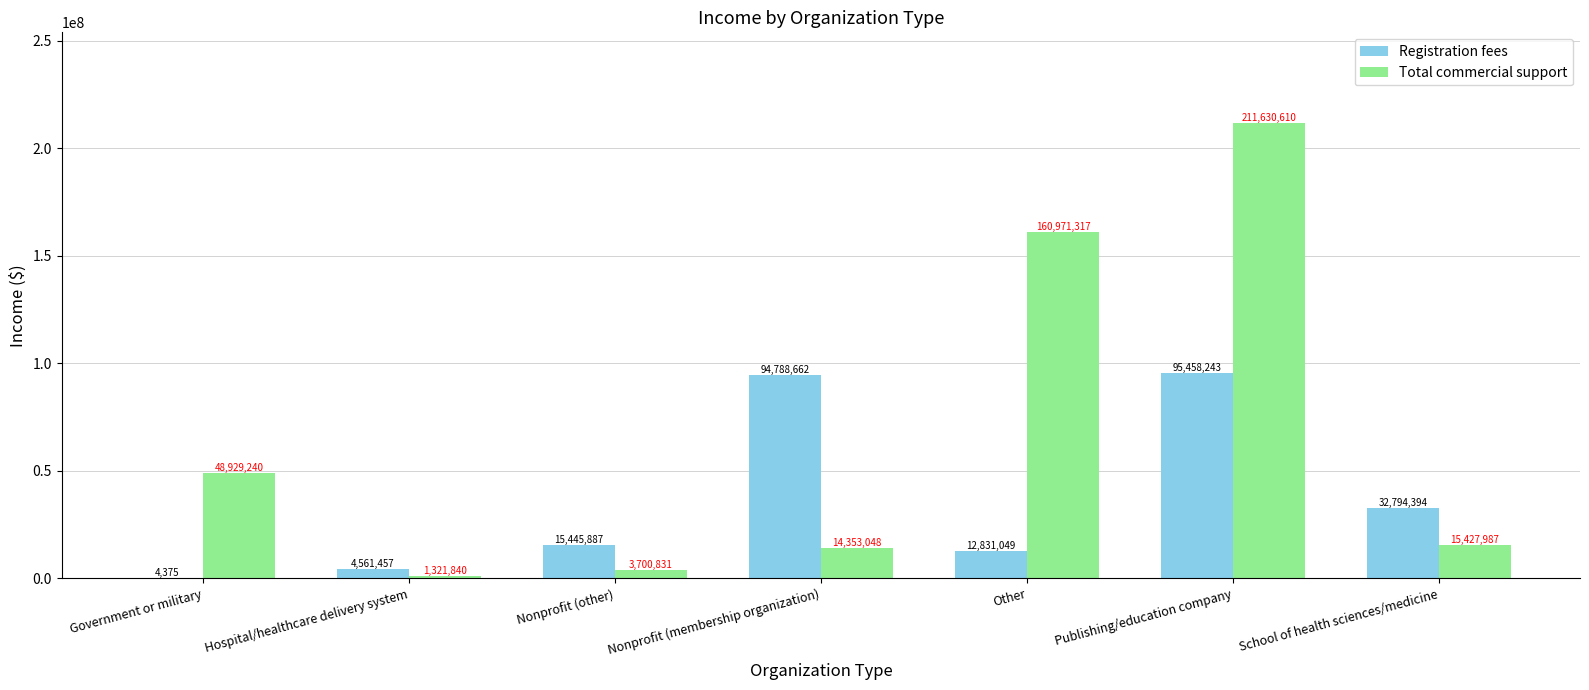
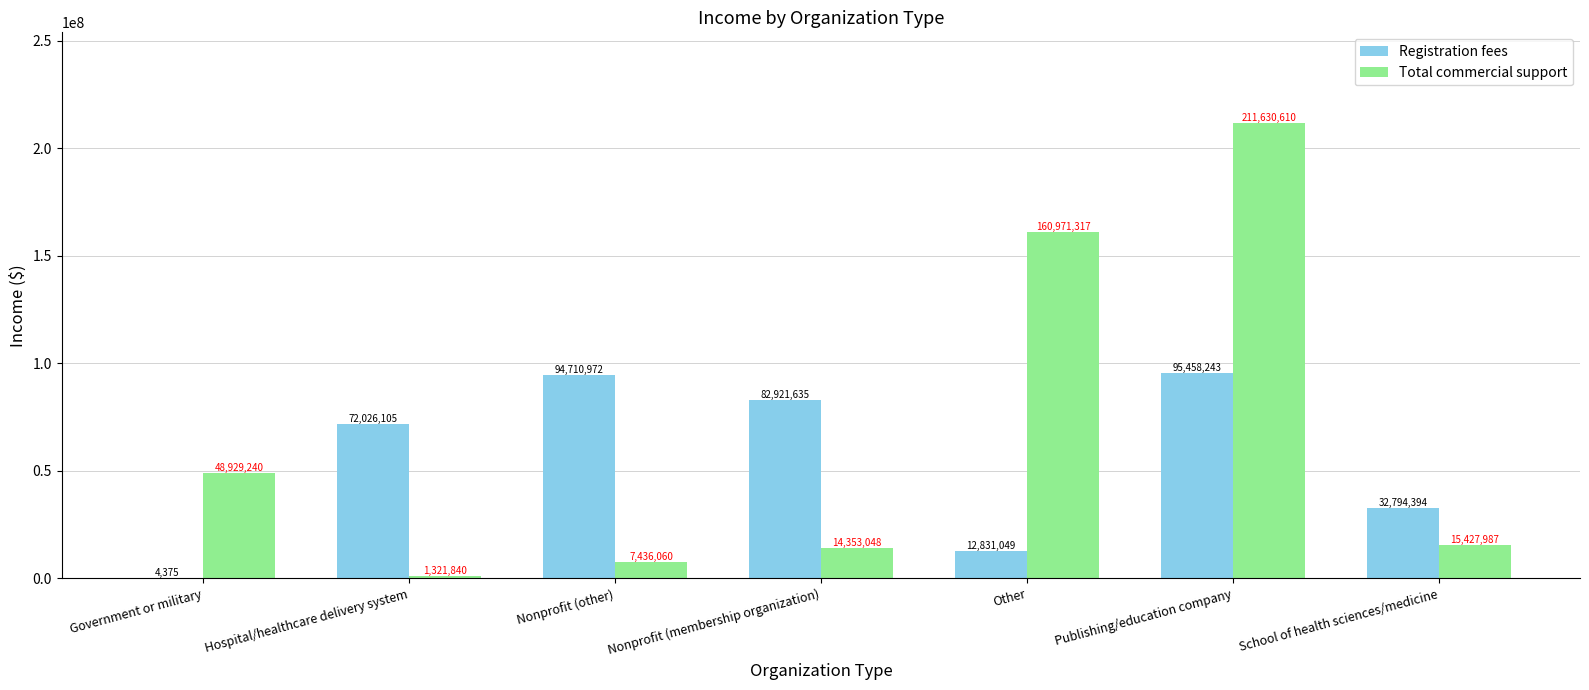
  {
    "Registration fees": {
      "Government or military": "4,375",
-     "Hospital/healthcare delivery system": "4,561,457",
-     "Nonprofit (other)": "15,445,887",
-     "Nonprofit (membership organization)": "94,788,662",
+     "Hospital/healthcare delivery system": "72,026,105",
+     "Nonprofit (other)": "94,710,972",
+     "Nonprofit (membership organization)": "82,921,635",
      "Other": "12,831,049",
      "Publishing/education company": "95,458,243",
      "School of health sciences/medicine": "32,794,394"
    },
    "Total commercial support": {
      "Government or military": "48,929,240",
      "Hospital/healthcare delivery system": "1,321,840",
-     "Nonprofit (other)": "3,700,831",
+     "Nonprofit (other)": "7,436,060",
      "Nonprofit (membership organization)": "14,353,048",
      "Other": "160,971,317",
      "Publishing/education company": "211,630,610",
      "School of health sciences/medicine": "15,427,987"
    }
  }
